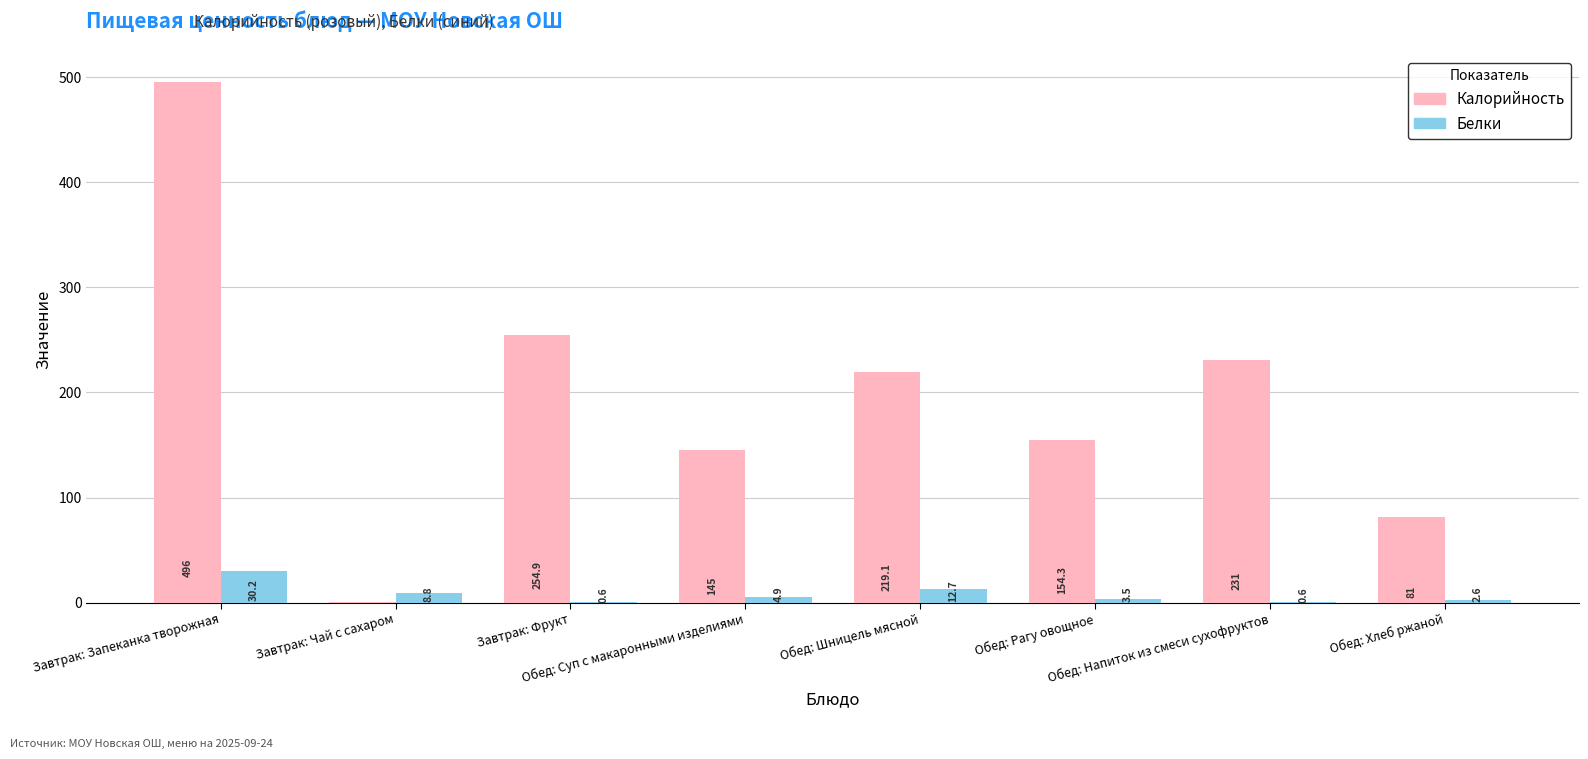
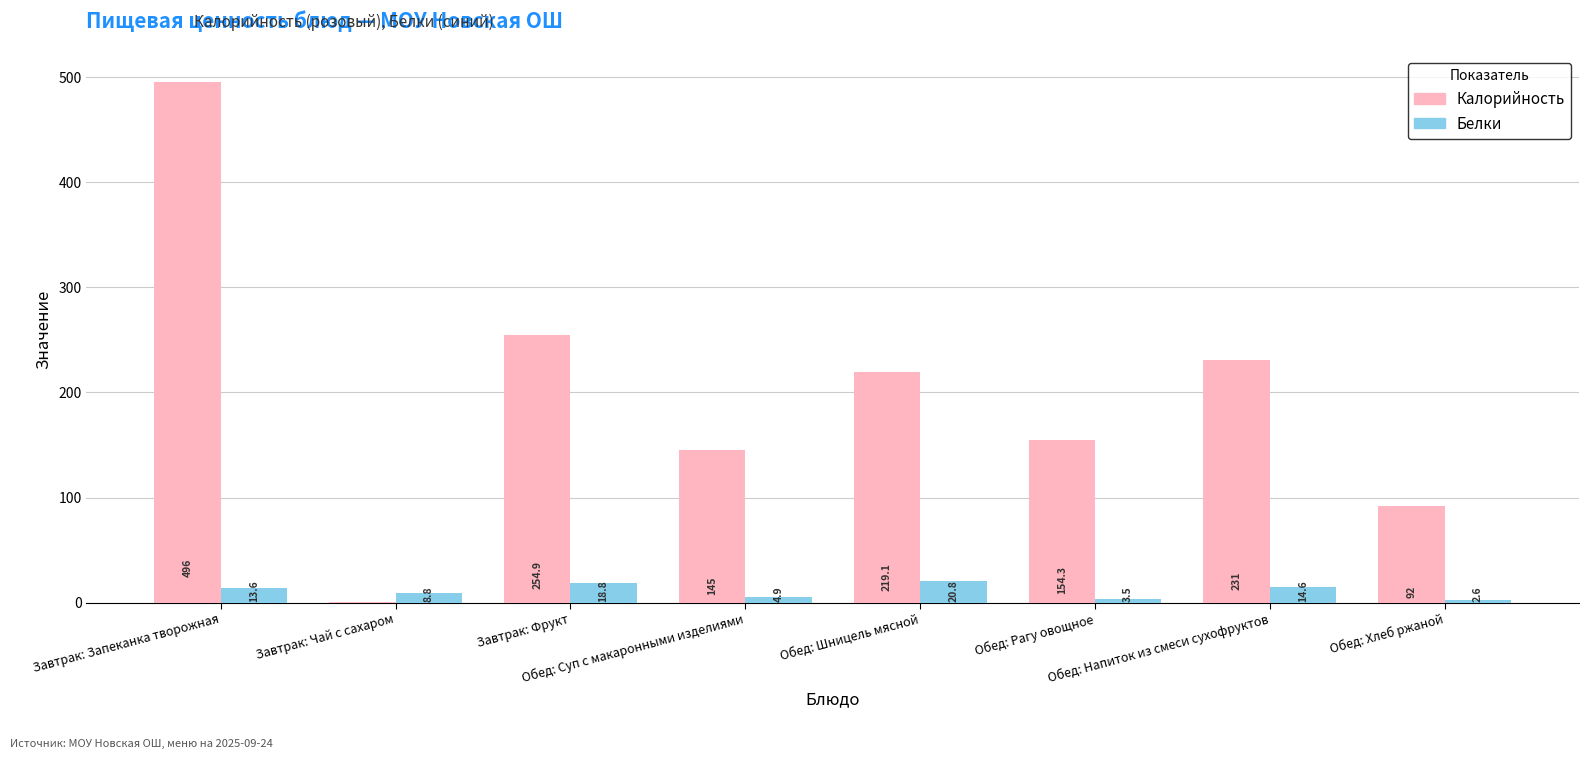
  {
    "Калорийность": {
      "Завтрак: Запеканка творожная": 496,
      "Завтрак: Фрукт": 254.9,
      "Обед: Суп с макаронными изделиями": 145,
      "Обед: Шницель мясной": 219.1,
      "Обед: Рагу овощное": 154.3,
      "Обед: Напиток из смеси сухофруктов": 231,
-     "Обед: Хлеб ржаной": 81
+     "Обед: Хлеб ржаной": 92
    },
    "Белки": {
-     "Завтрак: Запеканка творожная": 30.2,
+     "Завтрак: Запеканка творожная": 13.6,
      "Завтрак: Чай с сахаром": 8.8,
-     "Завтрак: Фрукт": 0.6,
+     "Завтрак: Фрукт": 18.8,
      "Обед: Суп с макаронными изделиями": 4.9,
-     "Обед: Шницель мясной": 12.7,
+     "Обед: Шницель мясной": 20.8,
      "Обед: Рагу овощное": 3.5,
-     "Обед: Напиток из смеси сухофруктов": 0.6,
+     "Обед: Напиток из смеси сухофруктов": 14.6,
      "Обед: Хлеб ржаной": 2.6
    }
  }
